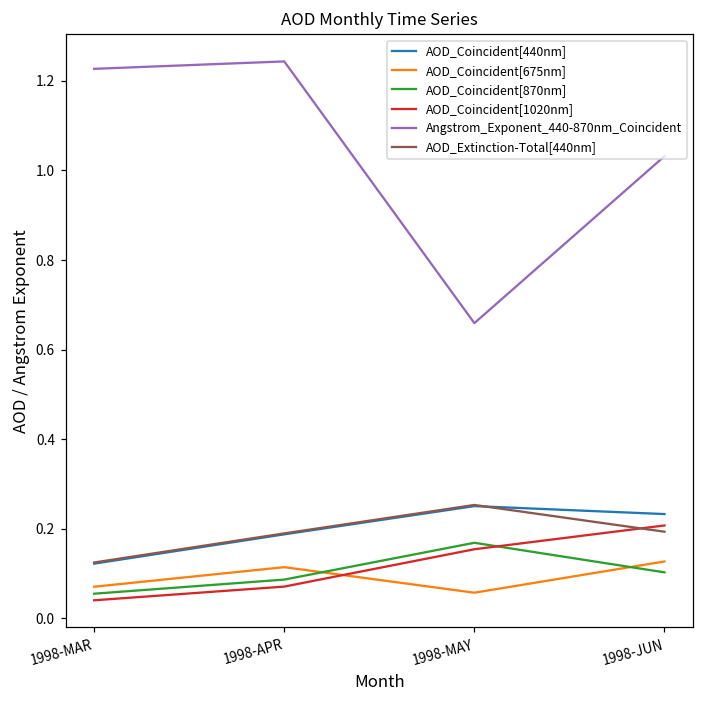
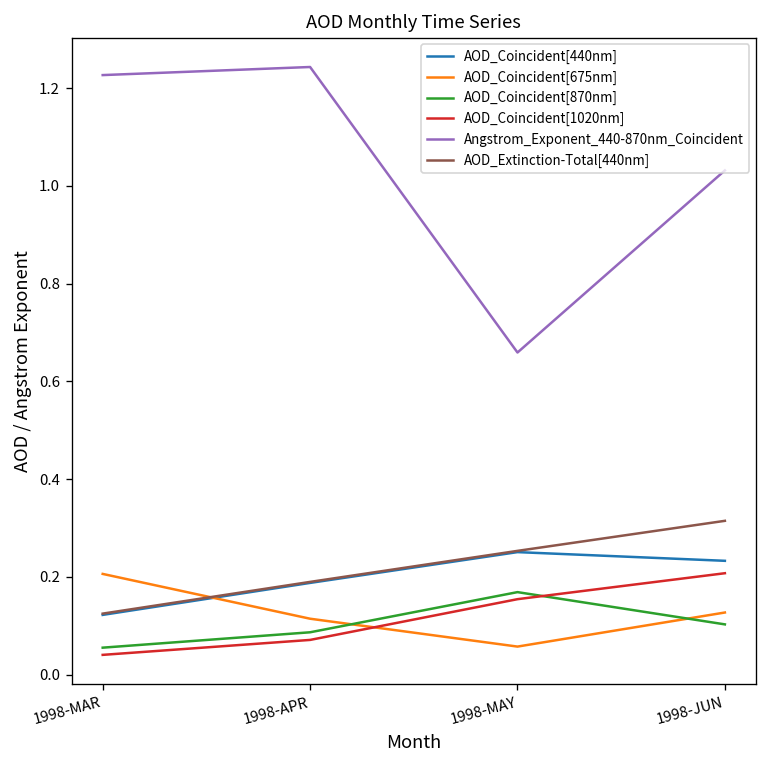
  {
    "AOD_Coincident[440nm]": {
      "1998-JUN": 0.23
    },
    "AOD_Coincident[675nm]": {
-     "1998-MAR": 0.07,
+     "1998-MAR": 0.21,
      "1998-APR": 0.11,
      "1998-MAY": 0.06,
      "1998-JUN": 0.13
    },
    "AOD_Coincident[870nm]": {
      "1998-MAR": 0.06,
      "1998-APR": 0.09,
      "1998-MAY": 0.17,
      "1998-JUN": 0.10
    },
    "AOD_Coincident[1020nm]": {
      "1998-MAR": 0.04,
      "1998-APR": 0.07,
      "1998-MAY": 0.15,
      "1998-JUN": 0.21
    },
    "Angstrom_Exponent_440-870nm_Coincident": {
      "1998-MAR": 1.23,
      "1998-APR": 1.24,
      "1998-MAY": 0.66,
      "1998-JUN": 1.03
    },
    "AOD_Extinction-Total[440nm]": {
-     "1998-JUN": 0.19
+     "1998-JUN": 0.31
    }
  }
